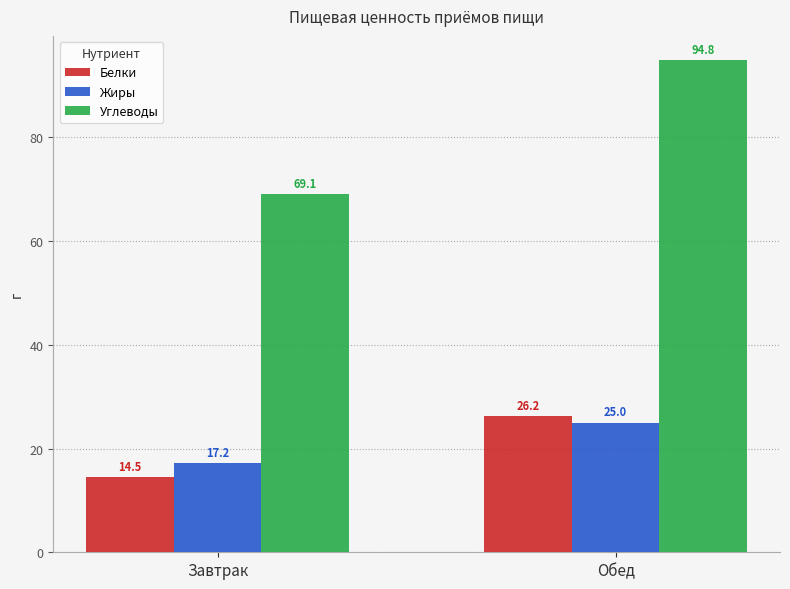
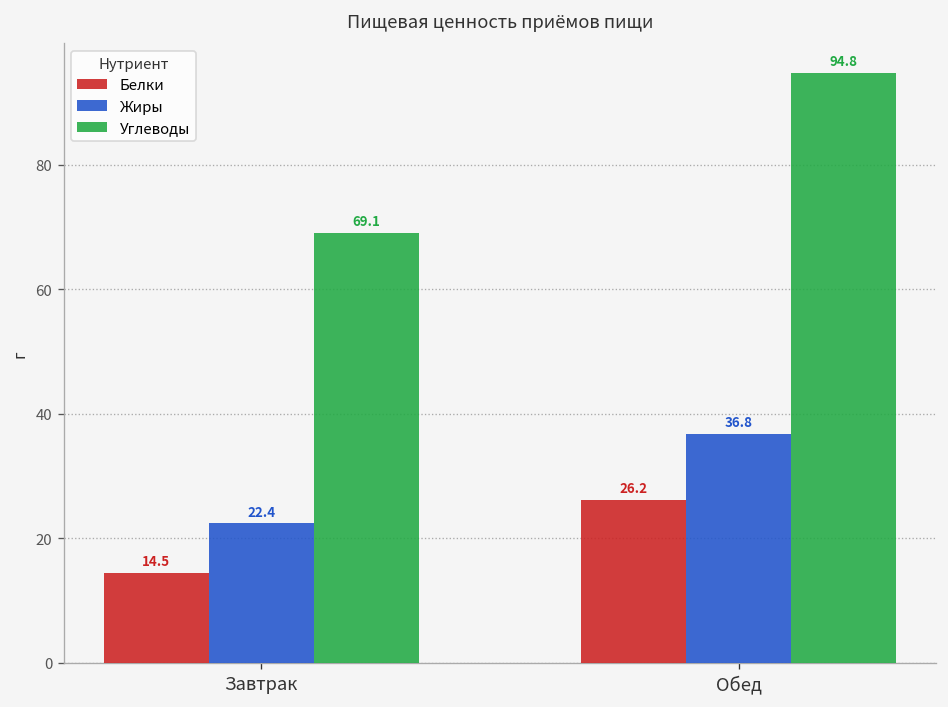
  {
    "Белки": {
      "Завтрак": 14.5,
      "Обед": 26.2
    },
    "Жиры": {
-     "Завтрак": 17.2,
-     "Обед": 25.0
+     "Завтрак": 22.4,
+     "Обед": 36.8
    },
    "Углеводы": {
      "Завтрак": 69.1,
      "Обед": 94.8
    }
  }
